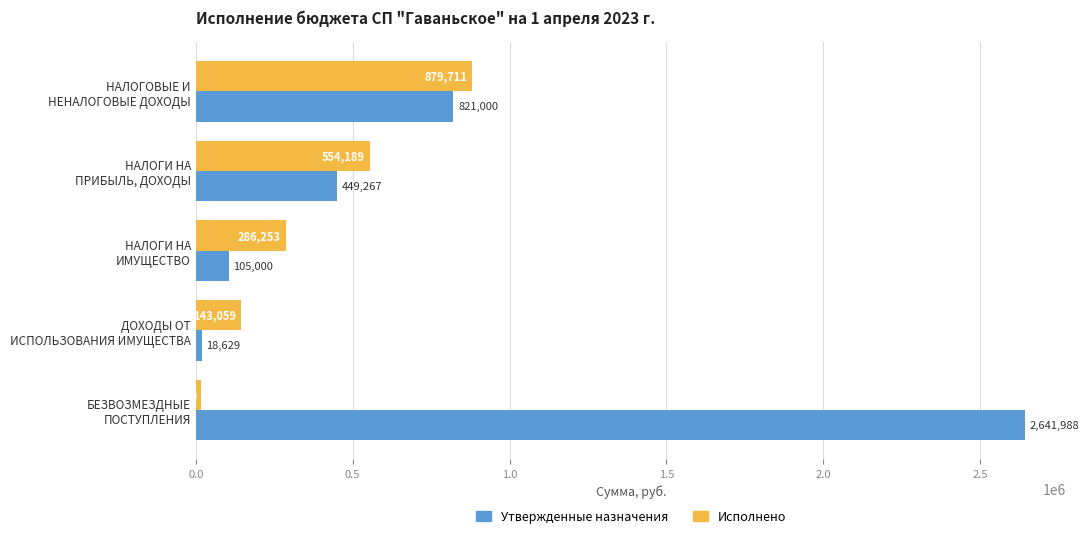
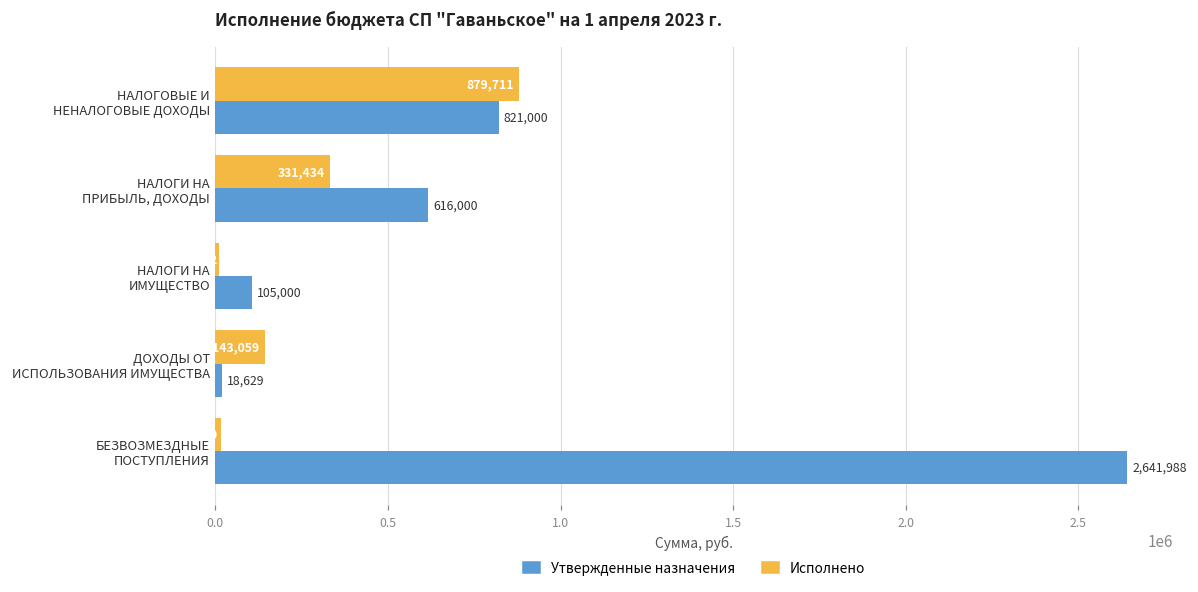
  {
    "Утвержденные назначения": {
      "НАЛОГОВЫЕ И НЕНАЛОГОВЫЕ ДОХОДЫ": "821,000",
-     "НАЛОГИ НА ПРИБЫЛЬ, ДОХОДЫ": "449,267",
+     "НАЛОГИ НА ПРИБЫЛЬ, ДОХОДЫ": "616,000",
      "НАЛОГИ НА ИМУЩЕСТВО": "105,000",
      "ДОХОДЫ ОТ ИСПОЛЬЗОВАНИЯ ИМУЩЕСТВА": "18,629",
      "БЕЗВОЗМЕЗДНЫЕ ПОСТУПЛЕНИЯ": "2,641,988"
    },
    "Исполнено": {
      "НАЛОГОВЫЕ И НЕНАЛОГОВЫЕ ДОХОДЫ": "879,711",
-     "НАЛОГИ НА ПРИБЫЛЬ, ДОХОДЫ": "554,189",
-     "НАЛОГИ НА ИМУЩЕСТВО": "290000",
+     "НАЛОГИ НА ПРИБЫЛЬ, ДОХОДЫ": "331,434",
+     "НАЛОГИ НА ИМУЩЕСТВО": "10000",
      "ДОХОДЫ ОТ ИСПОЛЬЗОВАНИЯ ИМУЩЕСТВА": "143,059"
    }
  }
